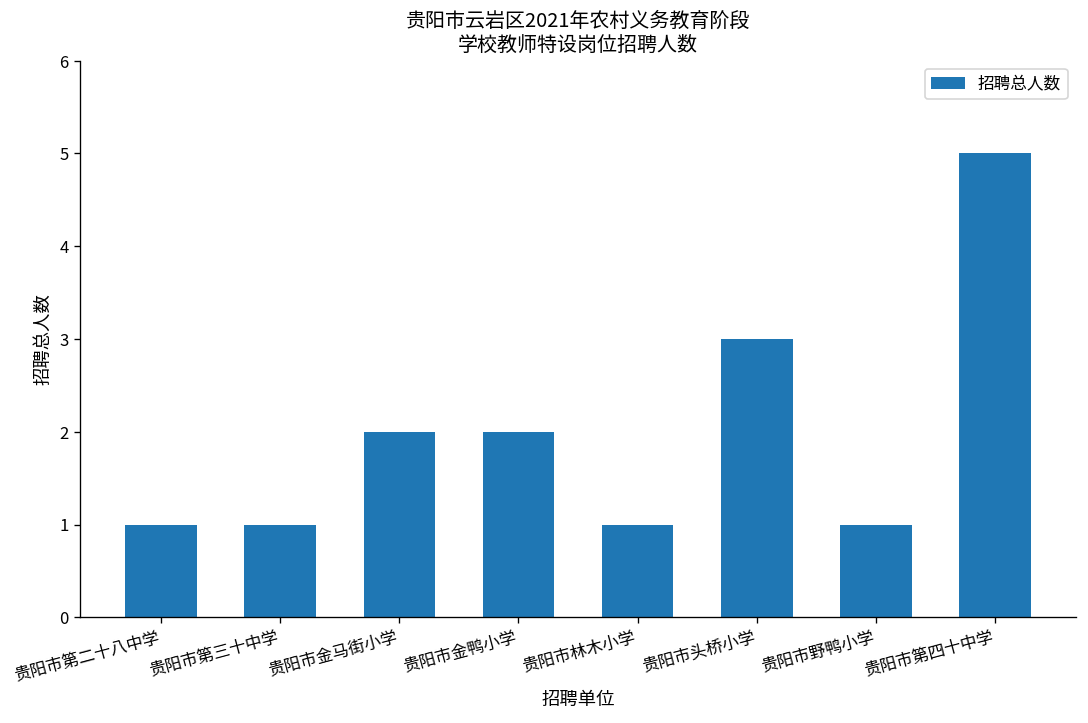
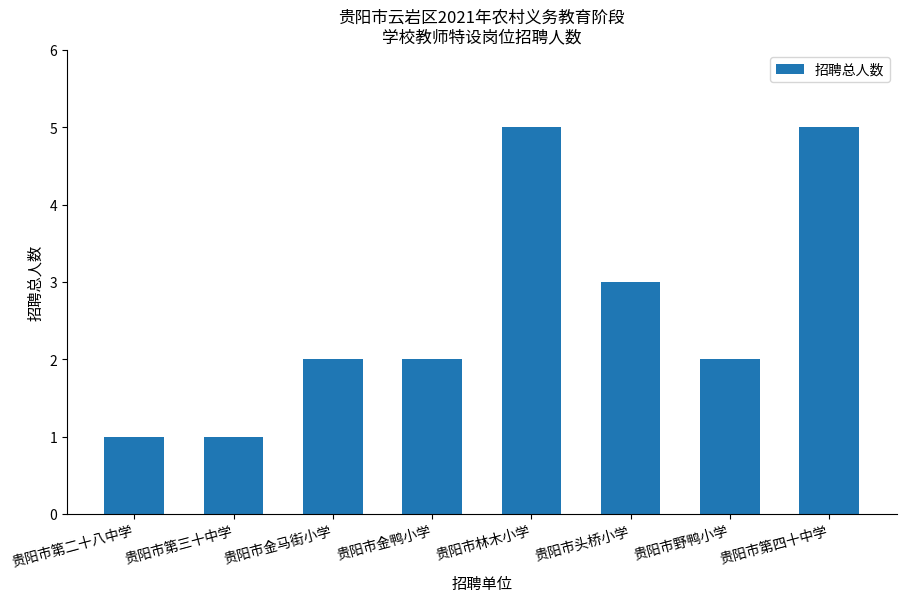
  {
    "贵阳市第二十八中学": 1,
    "贵阳市第三十中学": 1,
    "贵阳市金马街小学": 2,
    "贵阳市金鸭小学": 2,
-   "贵阳市林木小学": 1,
+   "贵阳市林木小学": 5,
    "贵阳市头桥小学": 3,
-   "贵阳市野鸭小学": 1,
+   "贵阳市野鸭小学": 2,
    "贵阳市第四十中学": 5
  }
